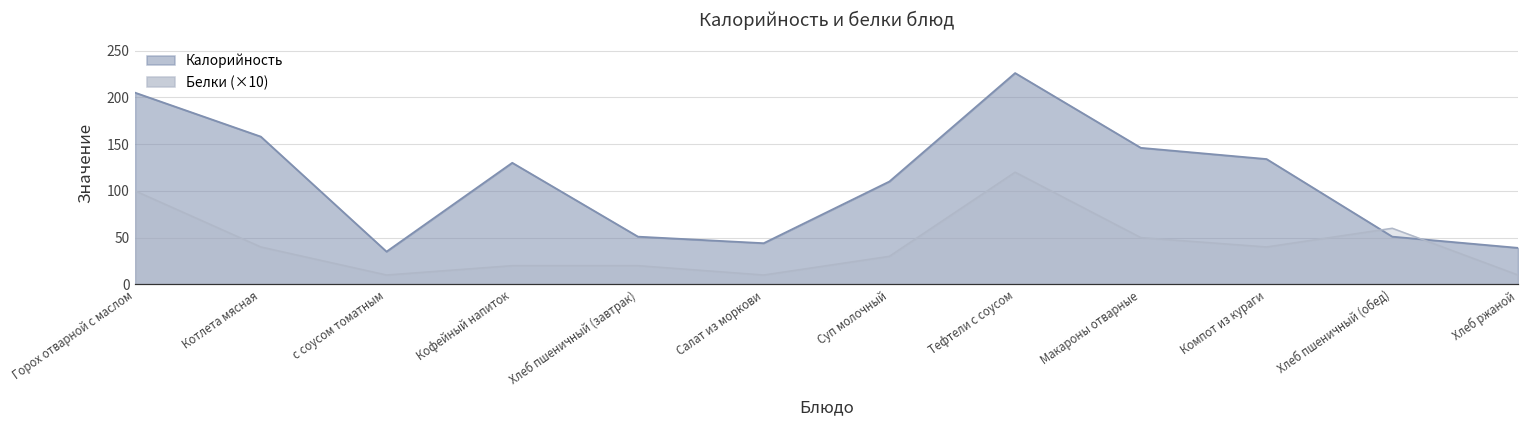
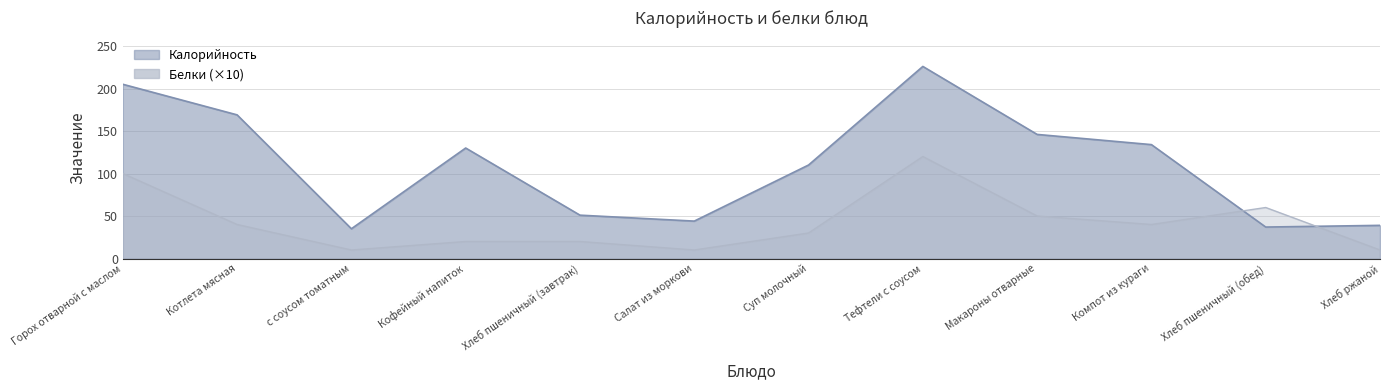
  {
    "Калорийность": {
      "Горох отварной с маслом": 210,
-     "Котлета мясная": 160,
+     "Котлета мясная": 170,
      "с соусом томатным": 40,
      "Кофейный напиток": 130,
      "Хлеб пшеничный (завтрак)": 50,
      "Салат из моркови": 40,
      "Суп молочный": 110,
      "Тефтели с соусом": 230,
      "Макароны отварные": 150,
      "Компот из кураги": 130,
-     "Хлеб пшеничный (обед)": 50,
+     "Хлеб пшеничный (обед)": 40,
      "Хлеб ржаной": 40
    },
    "Белки (×10)": {
      "Горох отварной с маслом": 100,
      "Котлета мясная": 40,
      "с соусом томатным": 10,
      "Кофейный напиток": 20,
      "Хлеб пшеничный (завтрак)": 20,
      "Салат из моркови": 10,
      "Суп молочный": 30,
      "Тефтели с соусом": 120,
      "Макароны отварные": 50,
      "Компот из кураги": 40,
      "Хлеб пшеничный (обед)": 60,
      "Хлеб ржаной": 10
    }
  }
